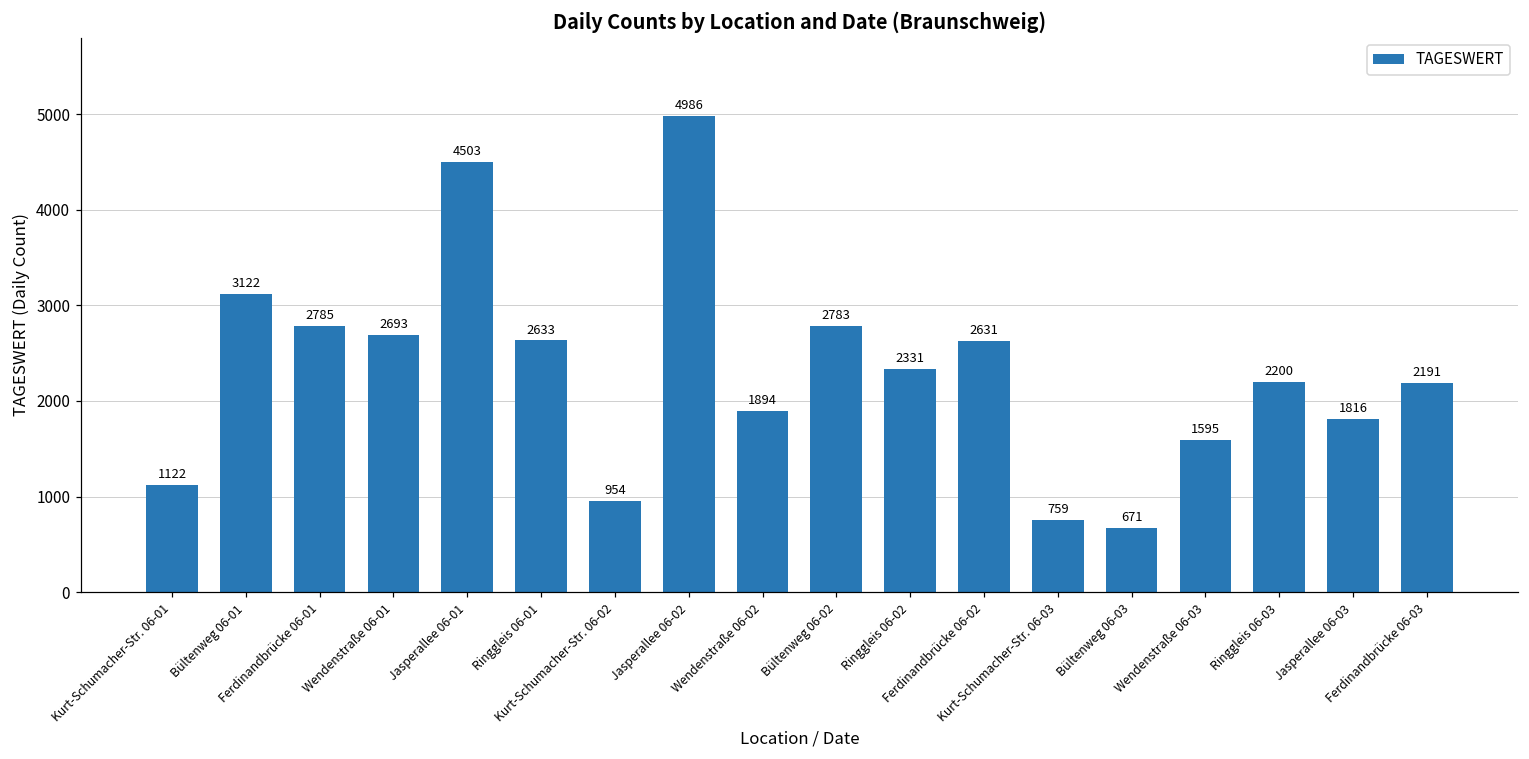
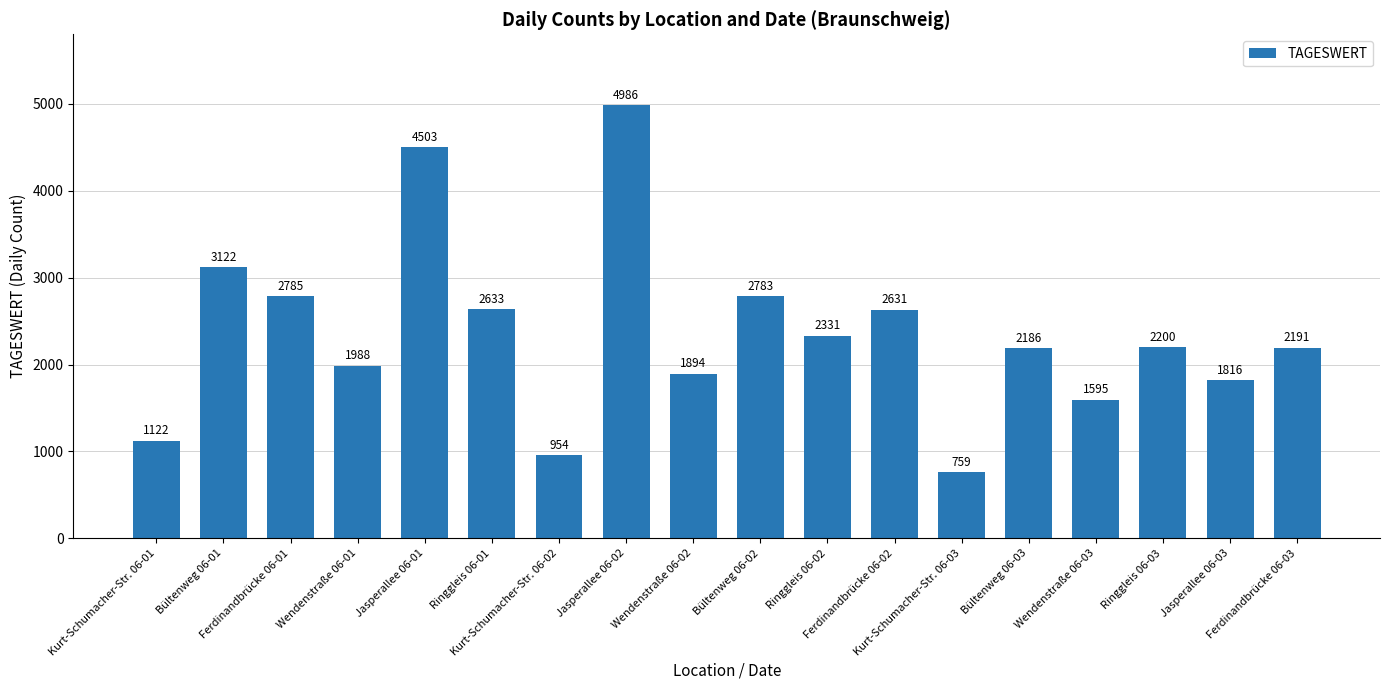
  {
    "Kurt-Schumacher-Str. 06-01": 1122,
    "Bültenweg 06-01": 3122,
    "Ferdinandbrücke 06-01": 2785,
-   "Wendenstraße 06-01": 2693,
+   "Wendenstraße 06-01": 1988,
    "Jasperallee 06-01": 4503,
    "Ringgleis 06-01": 2633,
    "Kurt-Schumacher-Str. 06-02": 954,
    "Jasperallee 06-02": 4986,
    "Wendenstraße 06-02": 1894,
    "Bültenweg 06-02": 2783,
    "Ringgleis 06-02": 2331,
    "Ferdinandbrücke 06-02": 2631,
    "Kurt-Schumacher-Str. 06-03": 759,
-   "Bültenweg 06-03": 671,
+   "Bültenweg 06-03": 2186,
    "Wendenstraße 06-03": 1595,
    "Ringgleis 06-03": 2200,
    "Jasperallee 06-03": 1816,
    "Ferdinandbrücke 06-03": 2191
  }
